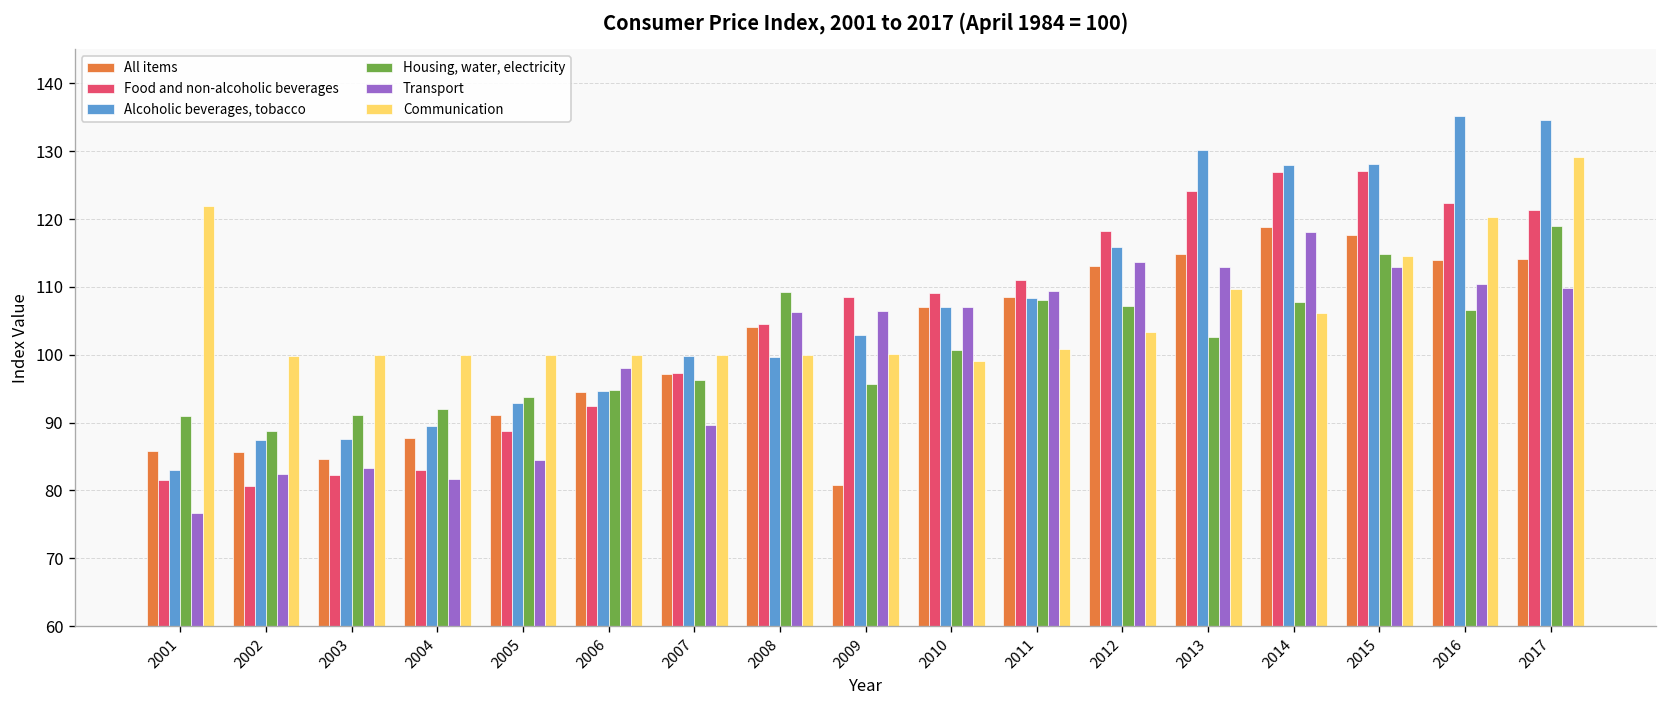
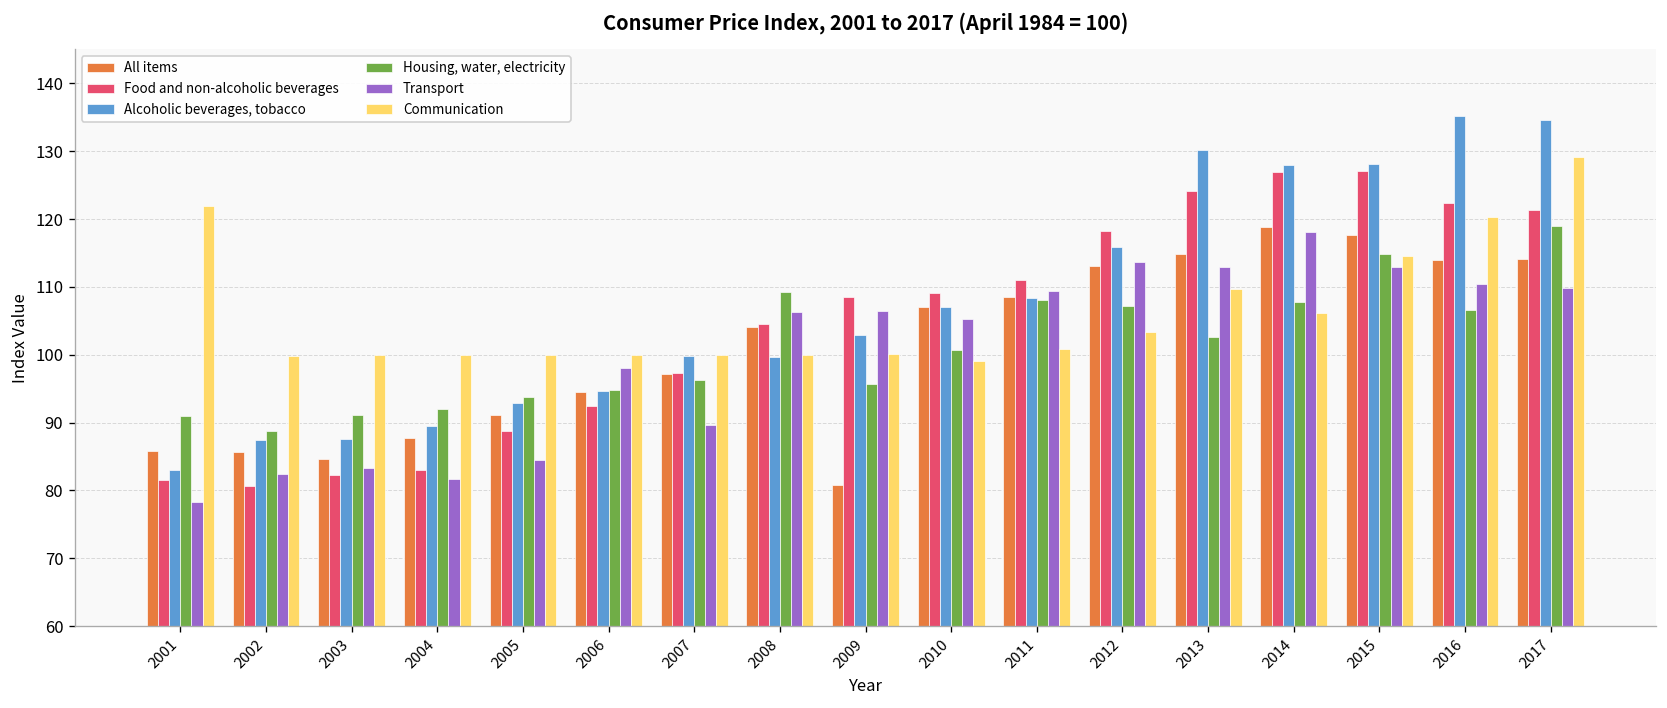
  {
    "All items": {
      "2001": 86,
      "2002": 86,
      "2003": 85,
      "2004": 88,
      "2005": 91,
      "2006": 94,
      "2007": 97,
      "2008": 104,
      "2009": 81,
      "2010": 107,
      "2011": 109,
      "2012": 113,
      "2013": 115,
      "2014": 119,
      "2015": 118,
      "2016": 114,
      "2017": 114
    },
    "Food and non-alcoholic beverages": {
      "2001": 82,
      "2002": 81,
      "2003": 82,
      "2004": 83,
      "2005": 89,
      "2006": 92,
      "2007": 97,
      "2008": 105,
      "2009": 109,
      "2010": 109,
      "2011": 111,
      "2012": 118,
      "2013": 124,
      "2014": 127,
      "2015": 127,
      "2016": 122,
      "2017": 121
    },
    "Alcoholic beverages, tobacco": {
      "2001": 83,
      "2002": 87,
      "2003": 88,
      "2004": 89,
      "2005": 93,
      "2006": 95,
      "2007": 100,
      "2008": 100,
      "2009": 103,
      "2010": 107,
      "2011": 108,
      "2012": 116,
      "2013": 130,
      "2014": 128,
      "2015": 128,
      "2016": 135,
      "2017": 135
    },
    "Housing, water, electricity": {
      "2001": 91,
      "2002": 89,
      "2003": 91,
      "2004": 92,
      "2005": 94,
      "2006": 95,
      "2007": 96,
      "2008": 109,
      "2009": 96,
      "2010": 101,
      "2011": 108,
      "2012": 107,
      "2013": 103,
      "2014": 108,
      "2015": 115,
      "2016": 107,
      "2017": 119
    },
    "Transport": {
-     "2001": 77,
+     "2001": 78,
      "2002": 82,
      "2003": 83,
      "2004": 82,
      "2005": 84,
      "2006": 98,
      "2007": 90,
      "2008": 106,
      "2009": 106,
-     "2010": 107,
+     "2010": 105,
      "2011": 109,
      "2012": 114,
      "2013": 113,
      "2014": 118,
      "2015": 113,
      "2016": 110,
      "2017": 110
    },
    "Communication": {
      "2001": 122,
      "2002": 100,
      "2003": 100,
      "2004": 100,
      "2005": 100,
      "2006": 100,
      "2007": 100,
      "2008": 100,
      "2009": 100,
      "2010": 99,
      "2011": 101,
      "2012": 103,
      "2013": 110,
      "2014": 106,
      "2015": 115,
      "2016": 120,
      "2017": 129
    }
  }
